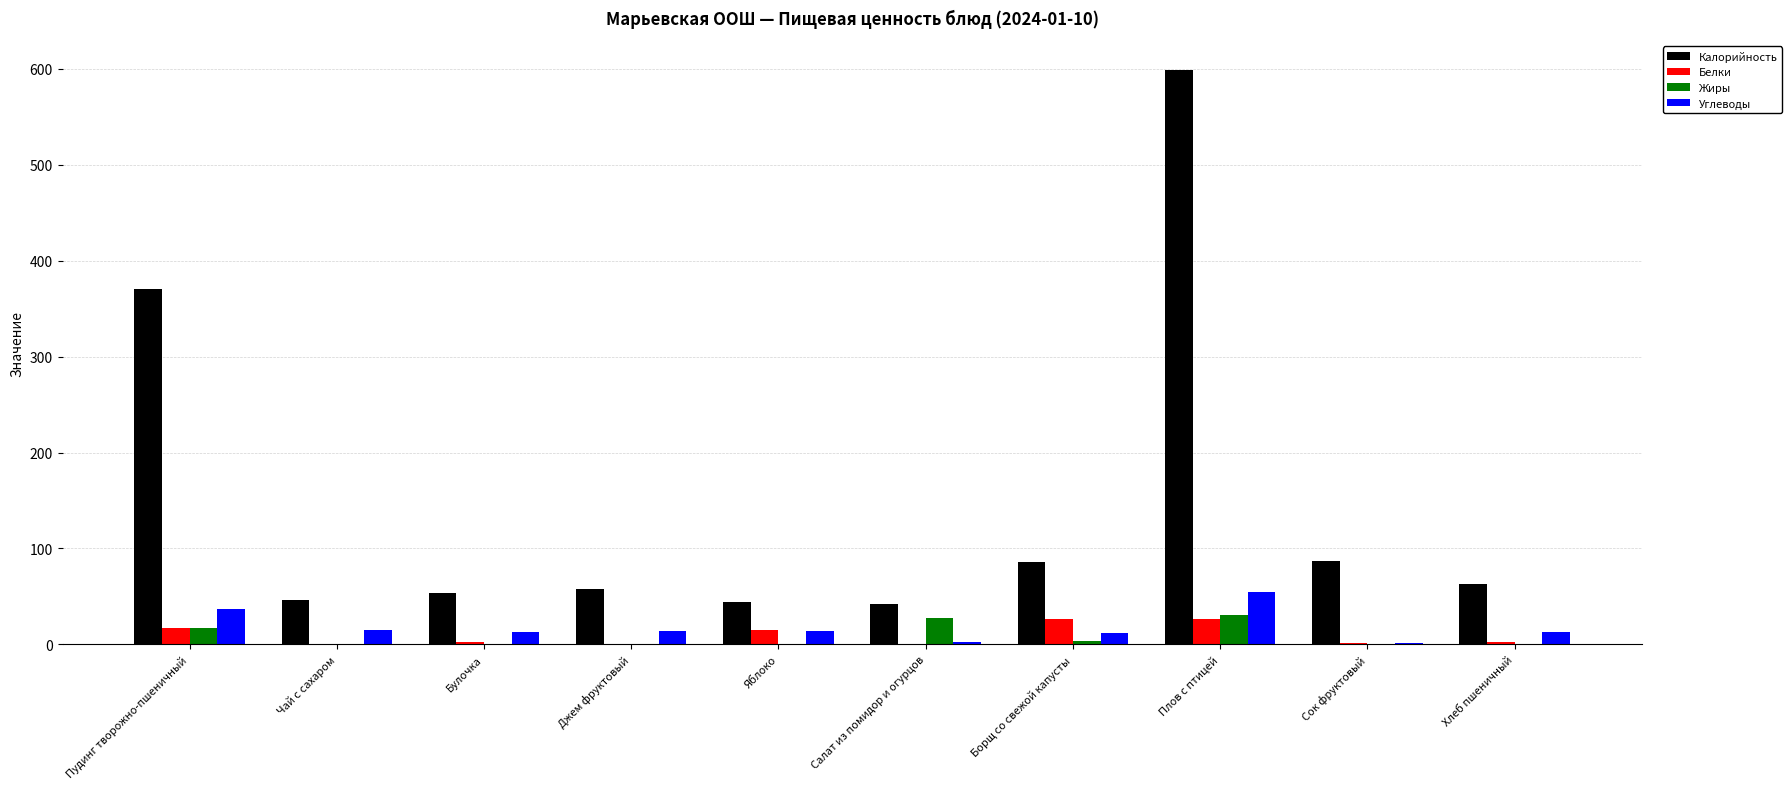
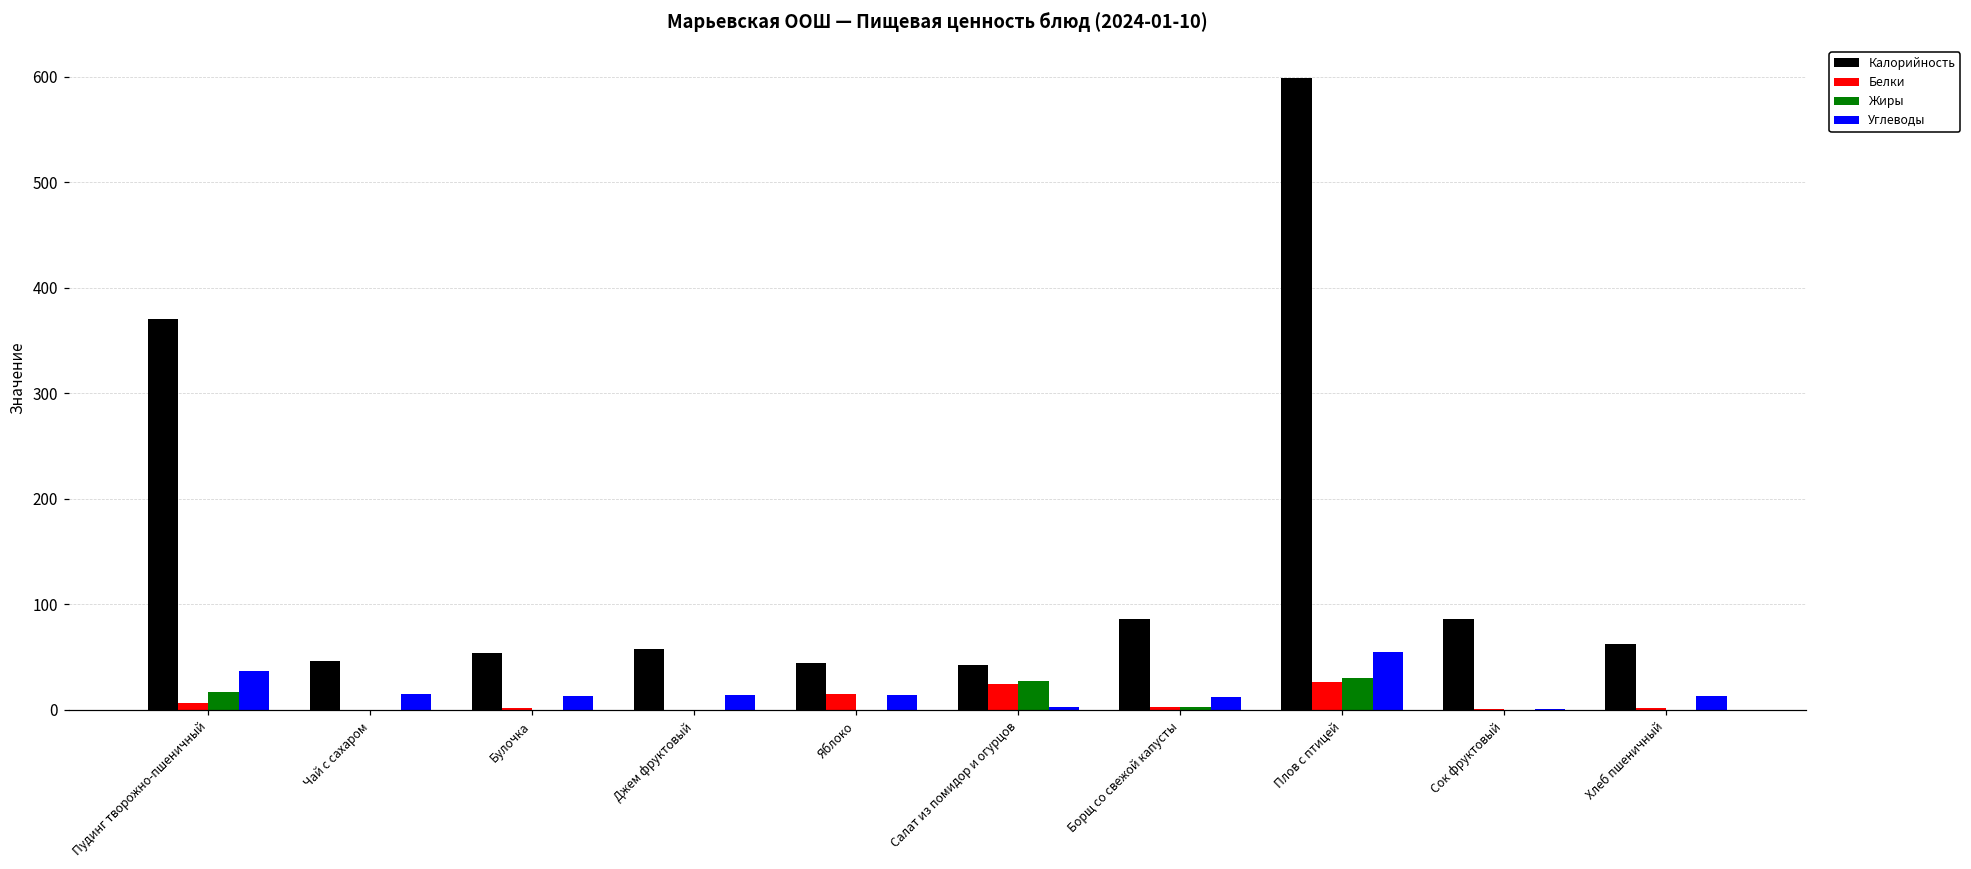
  {
    "Калорийность": {
      "Пудинг творожно-пшеничный": 370,
      "Чай с сахаром": 50,
      "Булочка": 50,
      "Джем фруктовый": 60,
      "Яблоко": 40,
      "Салат из помидор и огурцов": 40,
      "Борщ со свежой капусты": 90,
      "Плов с птицей": 600,
      "Сок фруктовый": 90,
      "Хлеб пшеничный": 60
    },
    "Белки": {
-     "Пудинг творожно-пшеничный": 20,
+     "Пудинг творожно-пшеничный": 10,
      "Яблоко": 20,
-     "Салат из помидор и огурцов": 0,
-     "Борщ со свежой капусты": 30,
+     "Салат из помидор и огурцов": 20,
+     "Борщ со свежой капусты": 0,
      "Плов с птицей": 30
    },
    "Жиры": {
      "Пудинг творожно-пшеничный": 20,
      "Джем фруктовый": 0,
      "Салат из помидор и огурцов": 30,
      "Борщ со свежой капусты": 0,
      "Плов с птицей": 30
    },
    "Углеводы": {
      "Пудинг творожно-пшеничный": 40,
      "Чай с сахаром": 20,
      "Булочка": 10,
      "Джем фруктовый": 10,
      "Яблоко": 10,
      "Салат из помидор и огурцов": 0,
      "Борщ со свежой капусты": 10,
      "Плов с птицей": 60,
      "Хлеб пшеничный": 10
    }
  }
